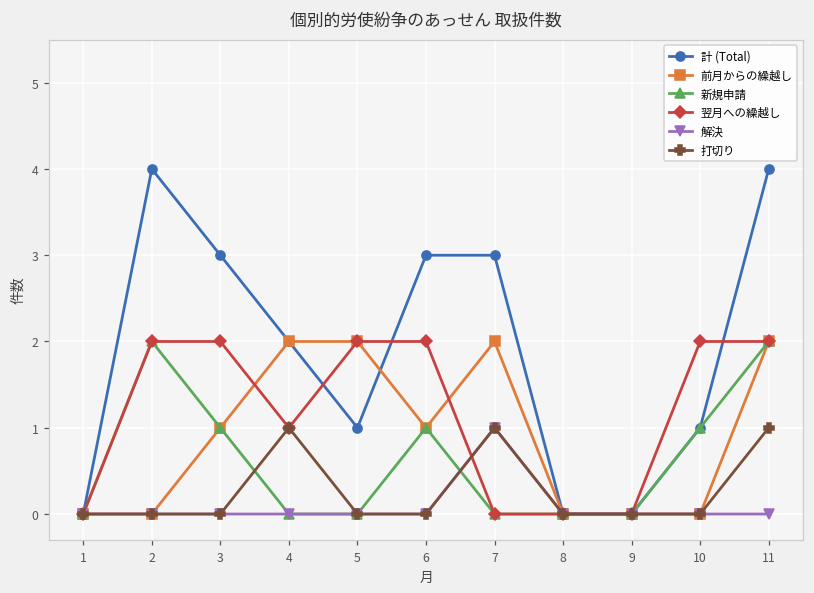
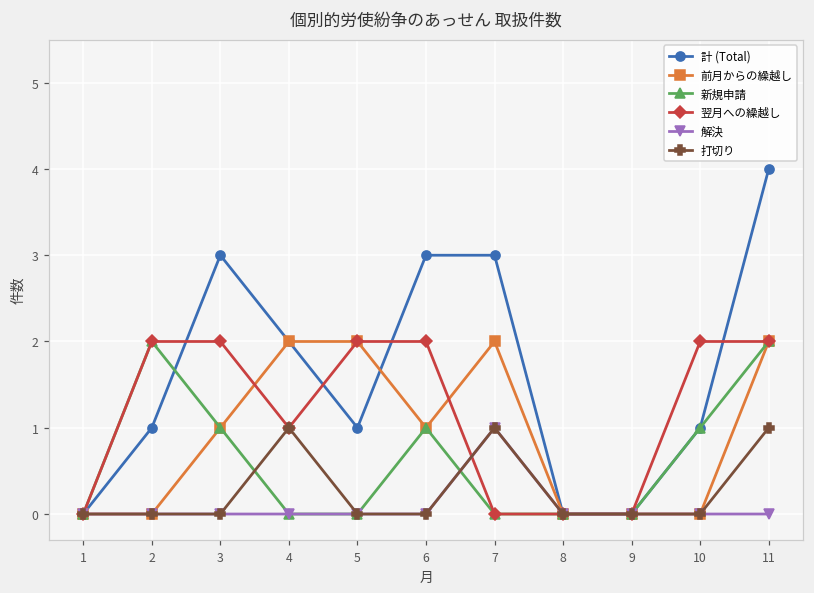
  {
    "計 (Total)": {
-     "2": 4,
+     "2": 1,
      "3": 3,
      "5": 1,
      "6": 3,
      "7": 3,
      "11": 4
    },
    "前月からの繰越し": {
      "7": 2
    },
    "翌月への繰越し": {
      "3": 2,
      "6": 2,
      "10": 2
    },
    "解決": {
      "11": 0
    },
    "打切り": {
      "11": 1
    }
  }
